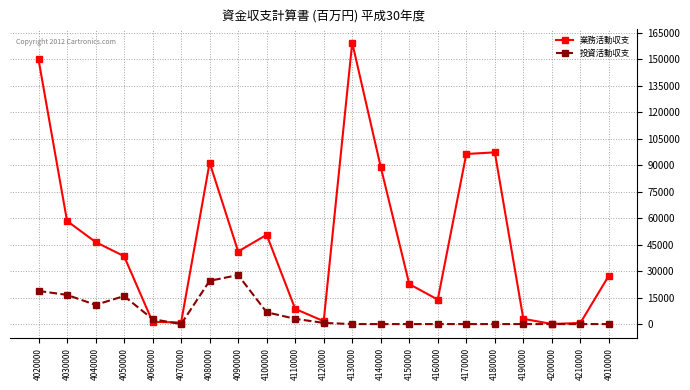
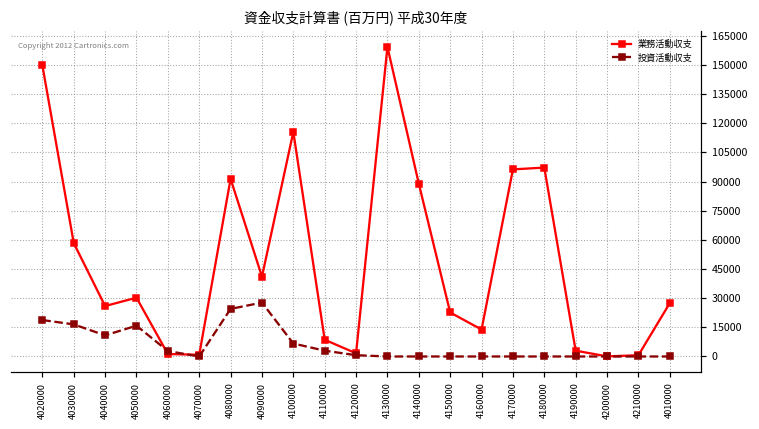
  {
    "業務活動収支": {
      "4030000": 58000,
-     "4040000": 46000,
-     "4050000": 38000,
+     "4040000": 26000,
+     "4050000": 30000,
      "4060000": 1000,
      "4080000": 91000,
      "4090000": 41000,
-     "4100000": 51000,
+     "4100000": 116000,
      "4110000": 9000,
      "4130000": 159000,
      "4140000": 89000,
      "4150000": 23000,
      "4160000": 14000,
      "4170000": 96000,
      "4180000": 97000,
      "4190000": 3000,
      "4010000": 27000
    },
    "投資活動収支": {
      "4020000": 19000,
      "4030000": 17000,
      "4040000": 11000,
      "4050000": 16000,
      "4060000": 3000,
      "4080000": 24000,
      "4090000": 28000,
      "4100000": 7000,
      "4110000": 3000,
      "4130000": 0,
      "4140000": 0,
      "4150000": 0,
      "4160000": 0,
      "4170000": 0,
      "4180000": 0,
      "4190000": 0,
      "4010000": 0
    }
  }
